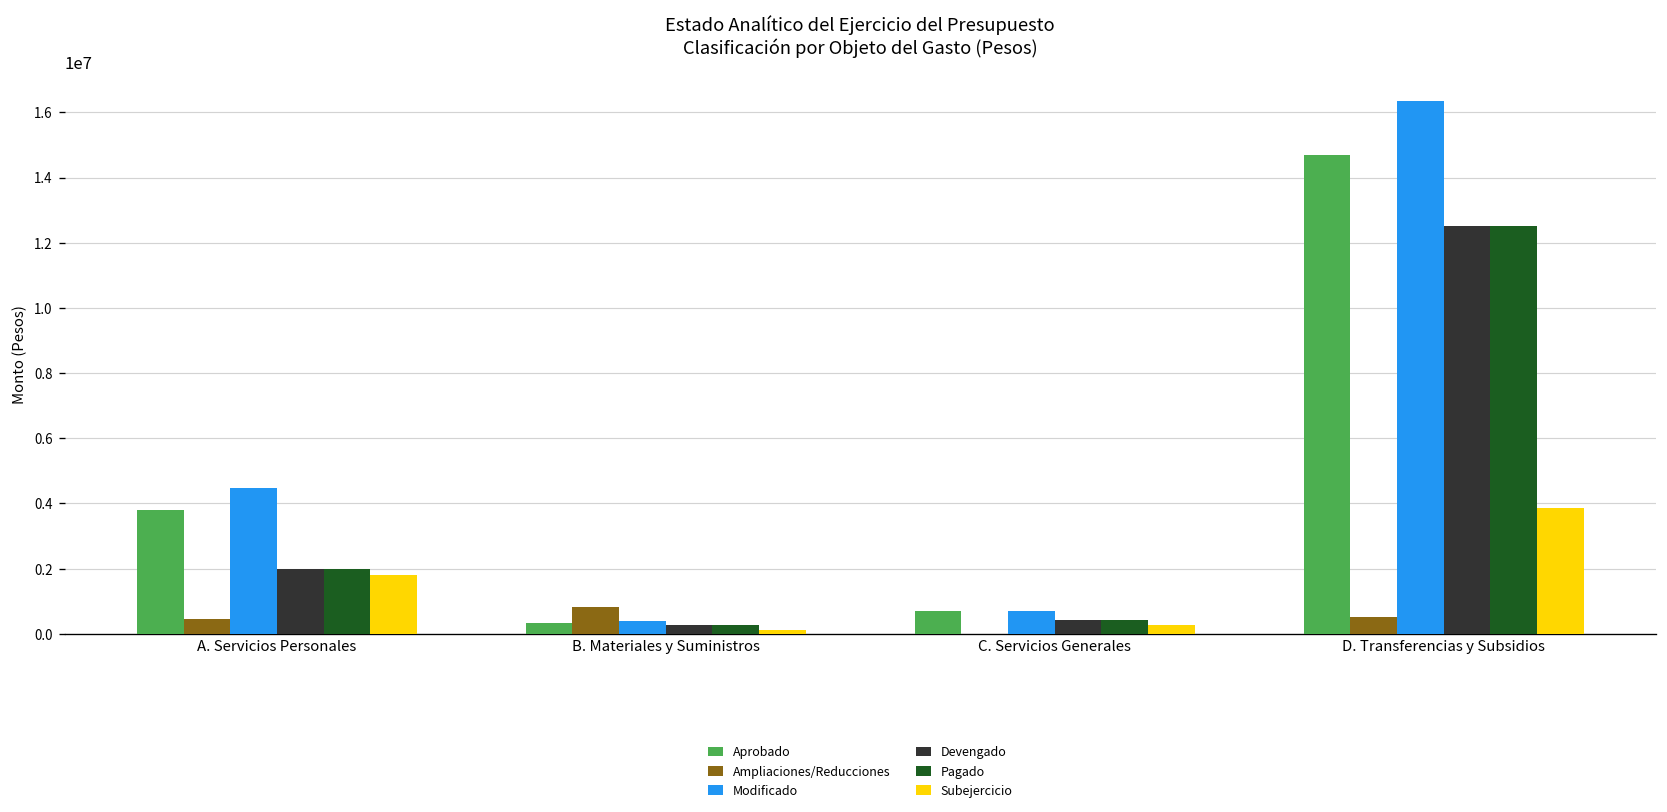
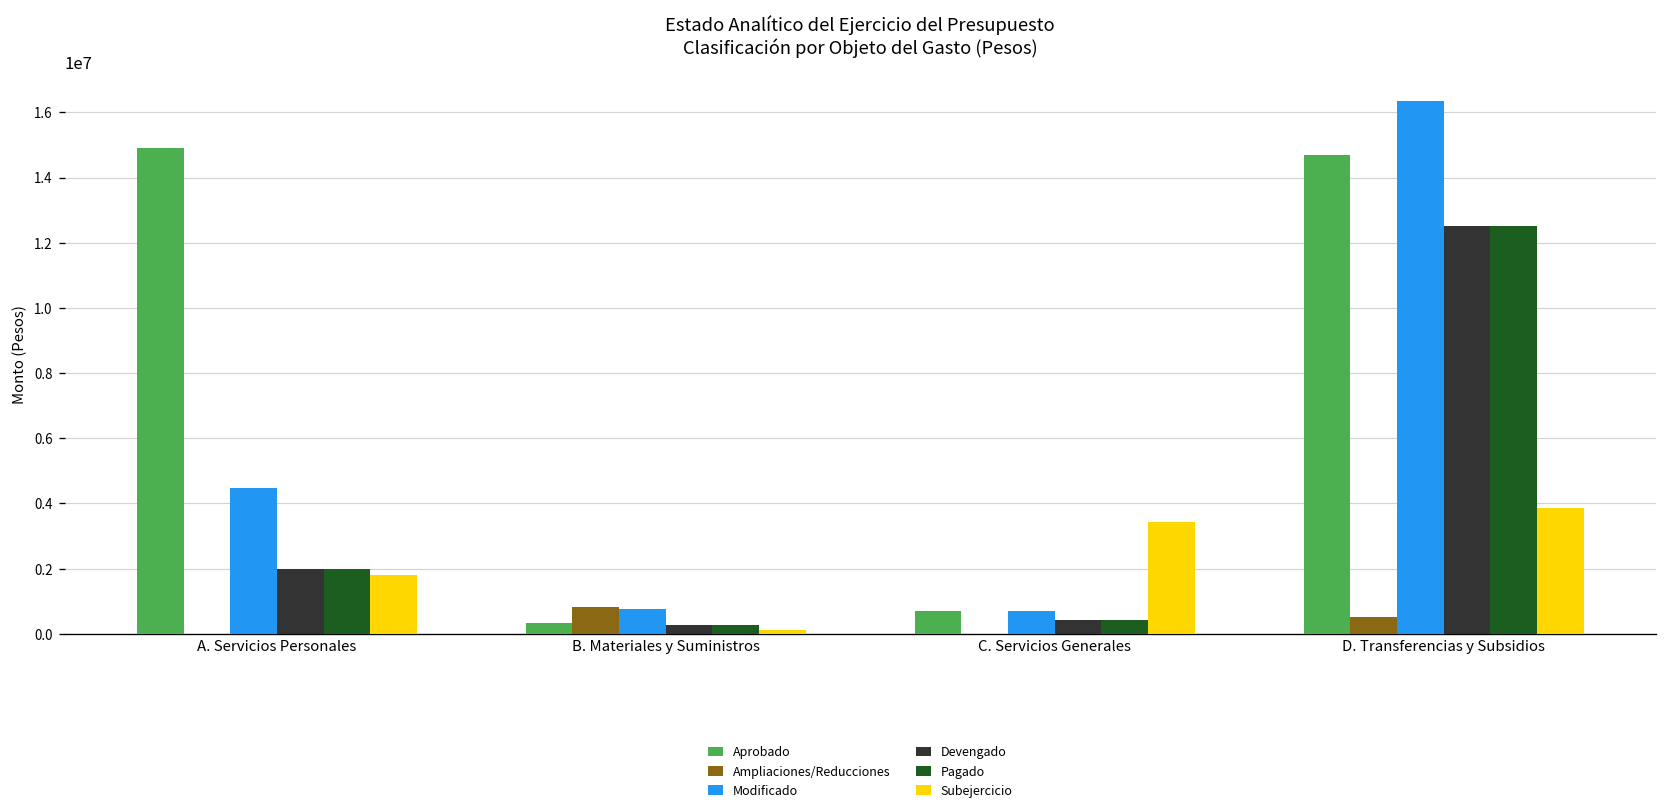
  {
    "Aprobado": {
-     "A. Servicios Personales": 3800000,
+     "A. Servicios Personales": 14900000,
      "B. Materiales y Suministros": 300000,
      "C. Servicios Generales": 700000,
      "D. Transferencias y Subsidios": 14700000
    },
    "Ampliaciones/Reducciones": {
-     "A. Servicios Personales": 500000,
+     "A. Servicios Personales": 0,
      "B. Materiales y Suministros": 800000,
      "C. Servicios Generales": 0,
      "D. Transferencias y Subsidios": 500000
    },
    "Modificado": {
      "A. Servicios Personales": 4500000,
-     "B. Materiales y Suministros": 400000,
+     "B. Materiales y Suministros": 800000,
      "C. Servicios Generales": 700000,
      "D. Transferencias y Subsidios": 16400000
    },
    "Subejercicio": {
      "A. Servicios Personales": 1800000,
      "B. Materiales y Suministros": 100000,
-     "C. Servicios Generales": 300000,
+     "C. Servicios Generales": 3400000,
      "D. Transferencias y Subsidios": 3900000
    }
  }
